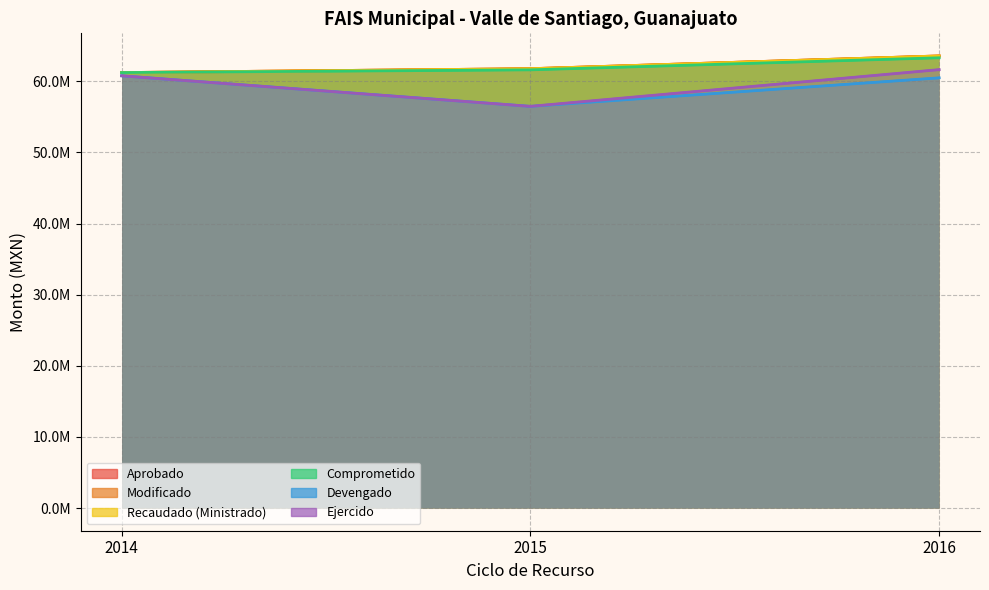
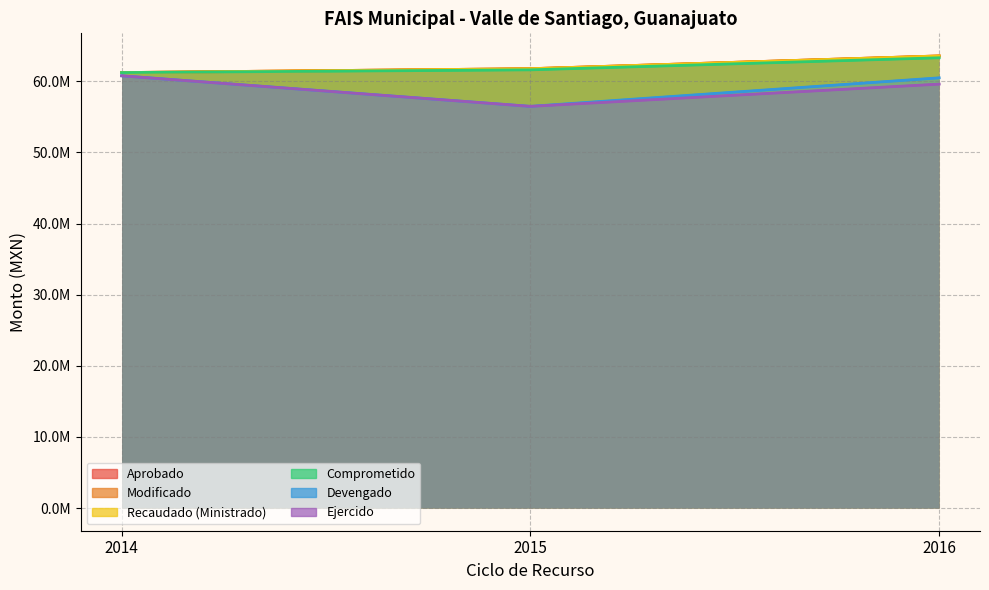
  {
    "Devengado": {
      "2016": 60000000
    },
    "Ejercido": {
-     "2016": 62000000
+     "2016": 60000000
    }
  }
